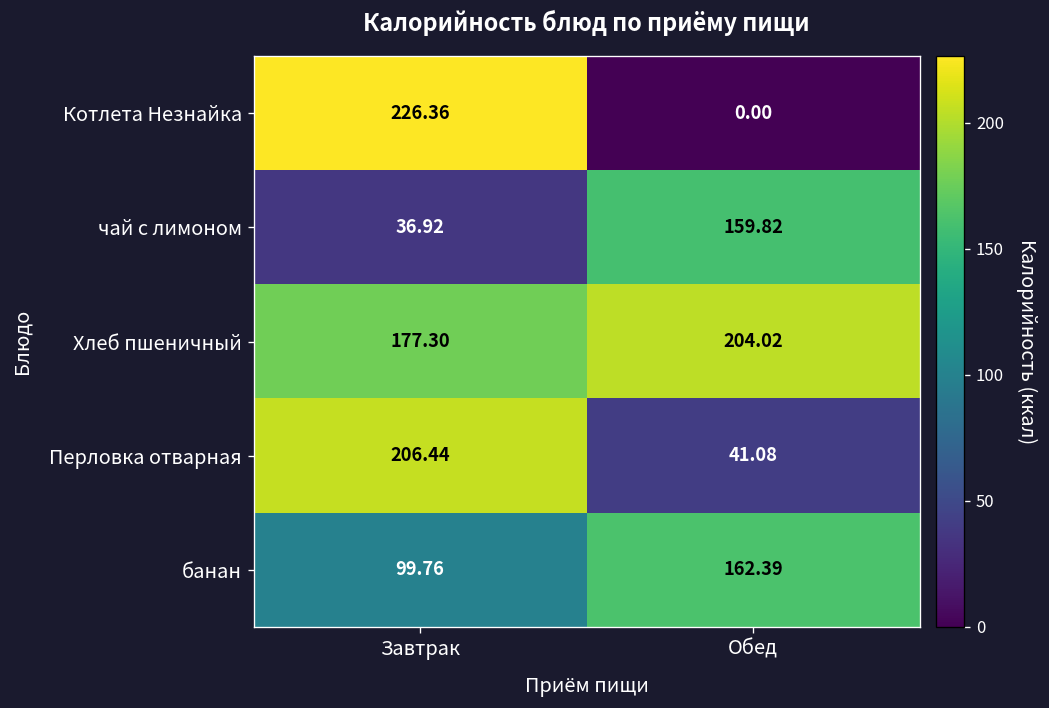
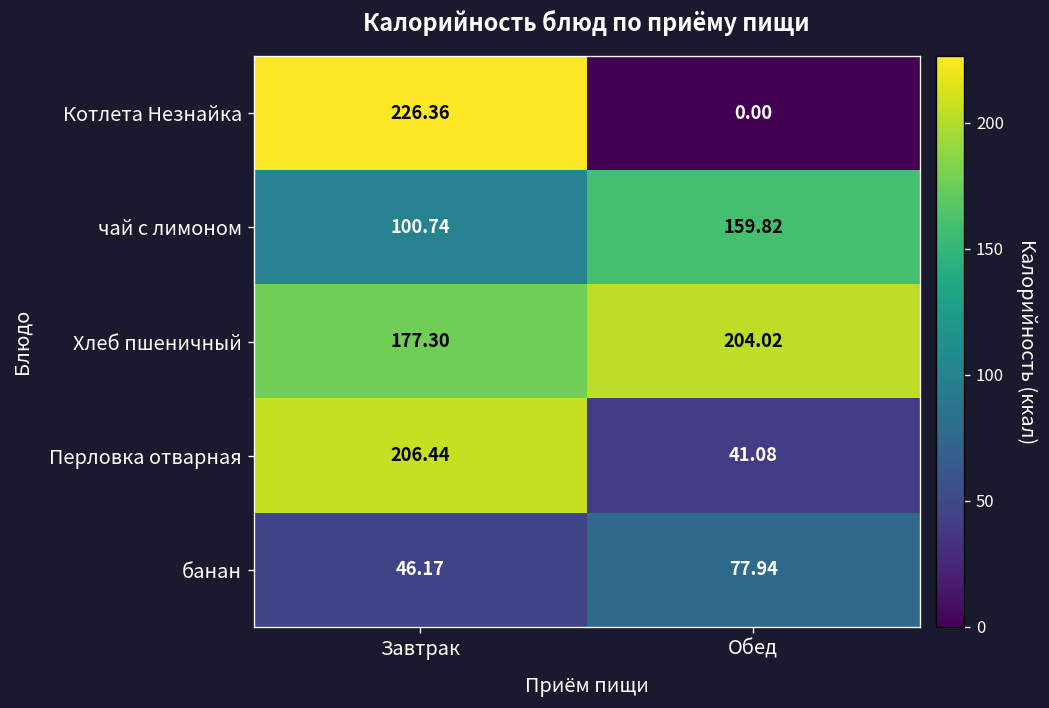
  {
    "Котлета Незнайка": {
      "Завтрак": 226.36,
      "Обед": 0.00
    },
    "чай с лимоном": {
-     "Завтрак": 36.92,
+     "Завтрак": 100.74,
      "Обед": 159.82
    },
    "Хлеб пшеничный": {
      "Завтрак": 177.30,
      "Обед": 204.02
    },
    "Перловка отварная": {
      "Завтрак": 206.44,
      "Обед": 41.08
    },
    "банан": {
-     "Завтрак": 99.76,
-     "Обед": 162.39
+     "Завтрак": 46.17,
+     "Обед": 77.94
    }
  }
